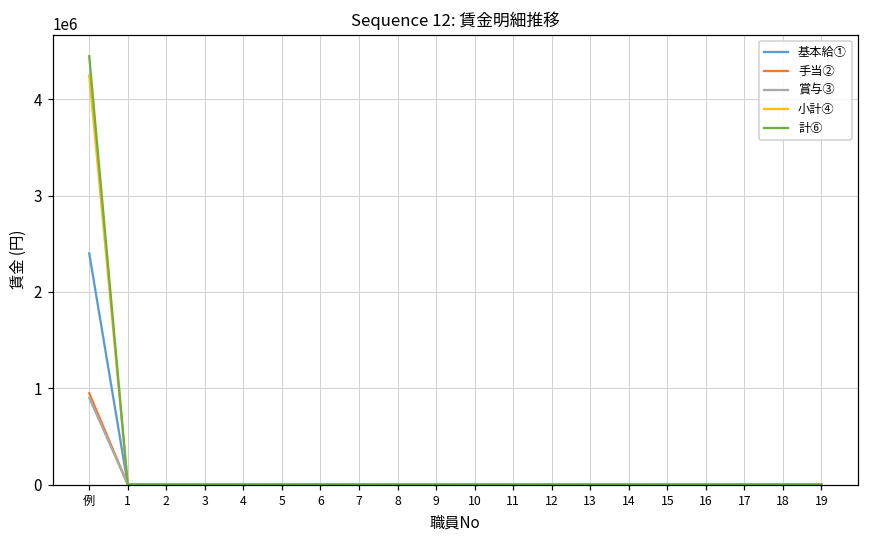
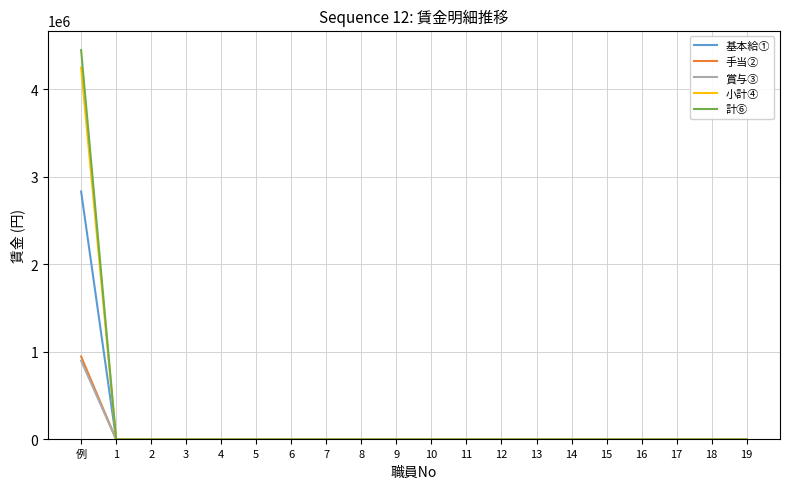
  {
    "基本給①": {
-     "例": 2400000
+     "例": 2800000
    },
    "手当②": {
      "例": 900000
    },
    "賞与③": {
      "例": 900000
    },
    "小計④": {
      "例": 4200000
    },
    "計⑥": {
      "例": 4400000
    }
  }
